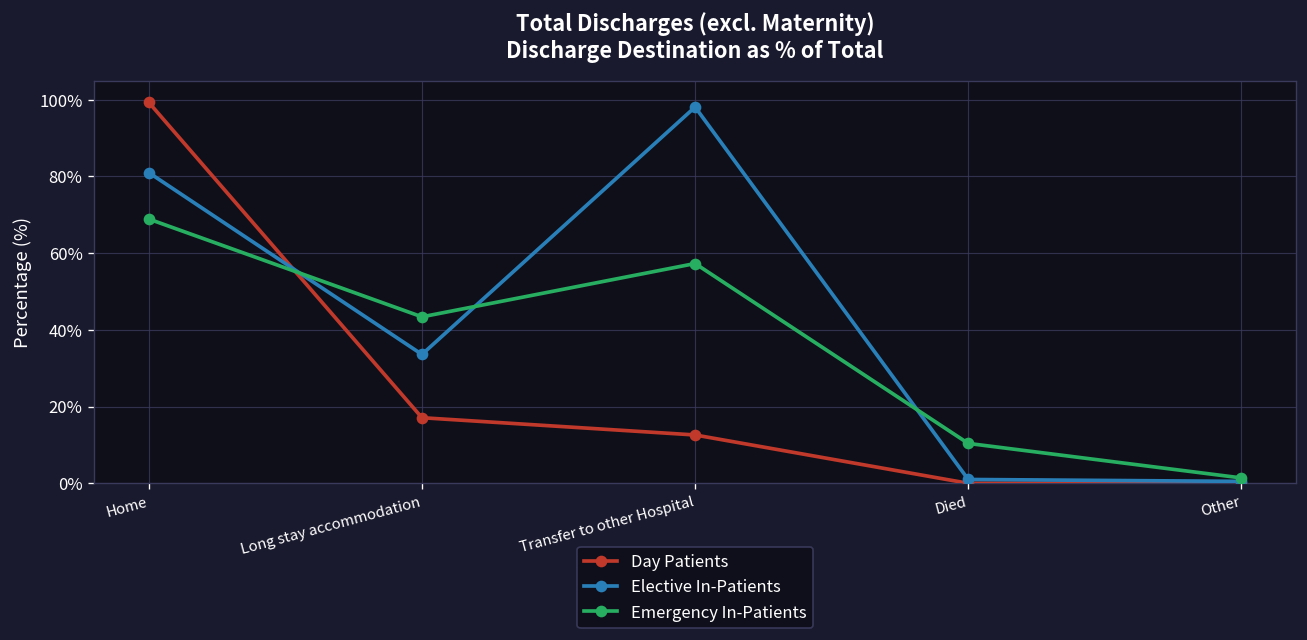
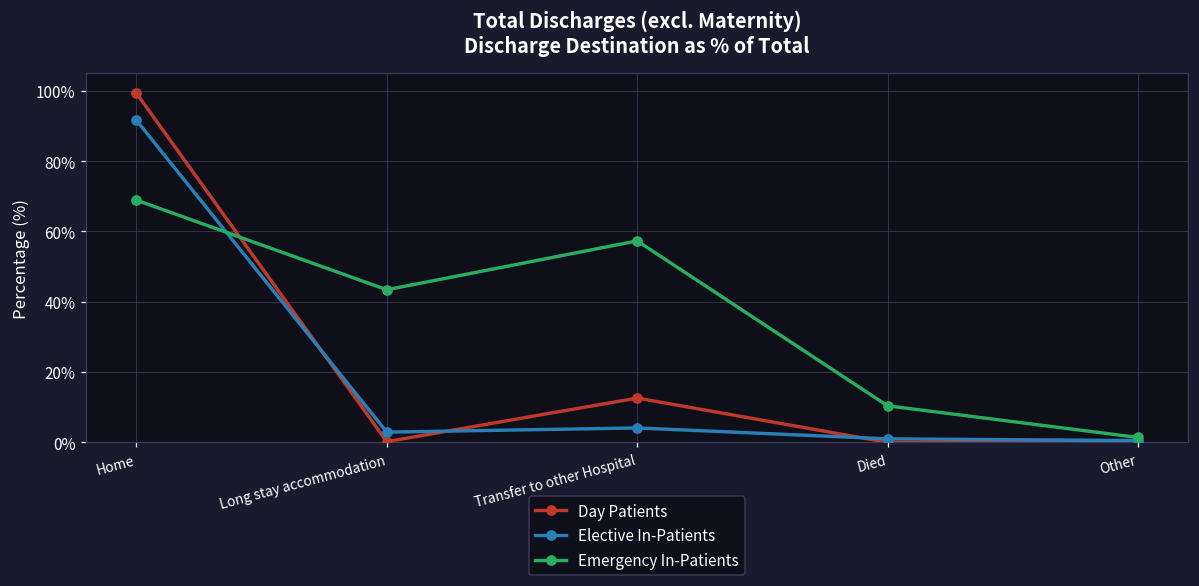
  {
    "Day Patients": {
      "Home": "99%",
-     "Long stay accommodation": "17%",
+     "Long stay accommodation": "0%",
      "Transfer to other Hospital": "13%",
      "Died": "0%"
    },
    "Elective In-Patients": {
-     "Home": "81%",
-     "Long stay accommodation": "34%",
-     "Transfer to other Hospital": "98%",
+     "Home": "92%",
+     "Long stay accommodation": "3%",
+     "Transfer to other Hospital": "4%",
      "Died": "1%"
    },
    "Emergency In-Patients": {
      "Home": "69%",
      "Long stay accommodation": "43%",
      "Transfer to other Hospital": "57%",
      "Died": "10%",
      "Other": "1%"
    }
  }
